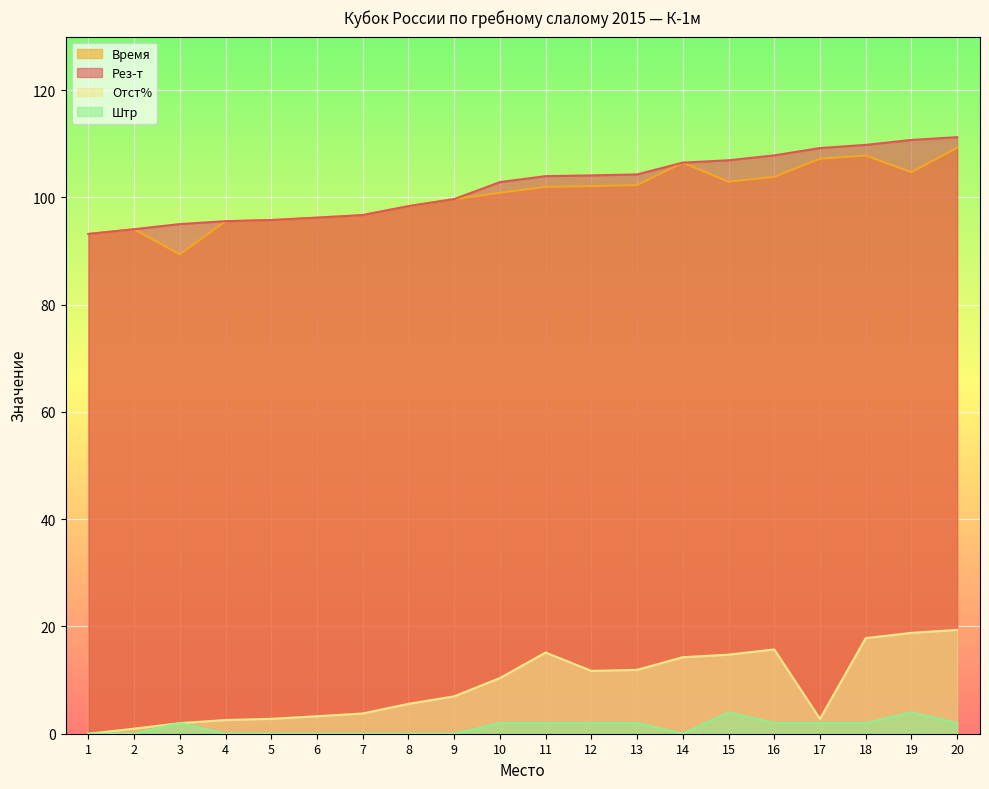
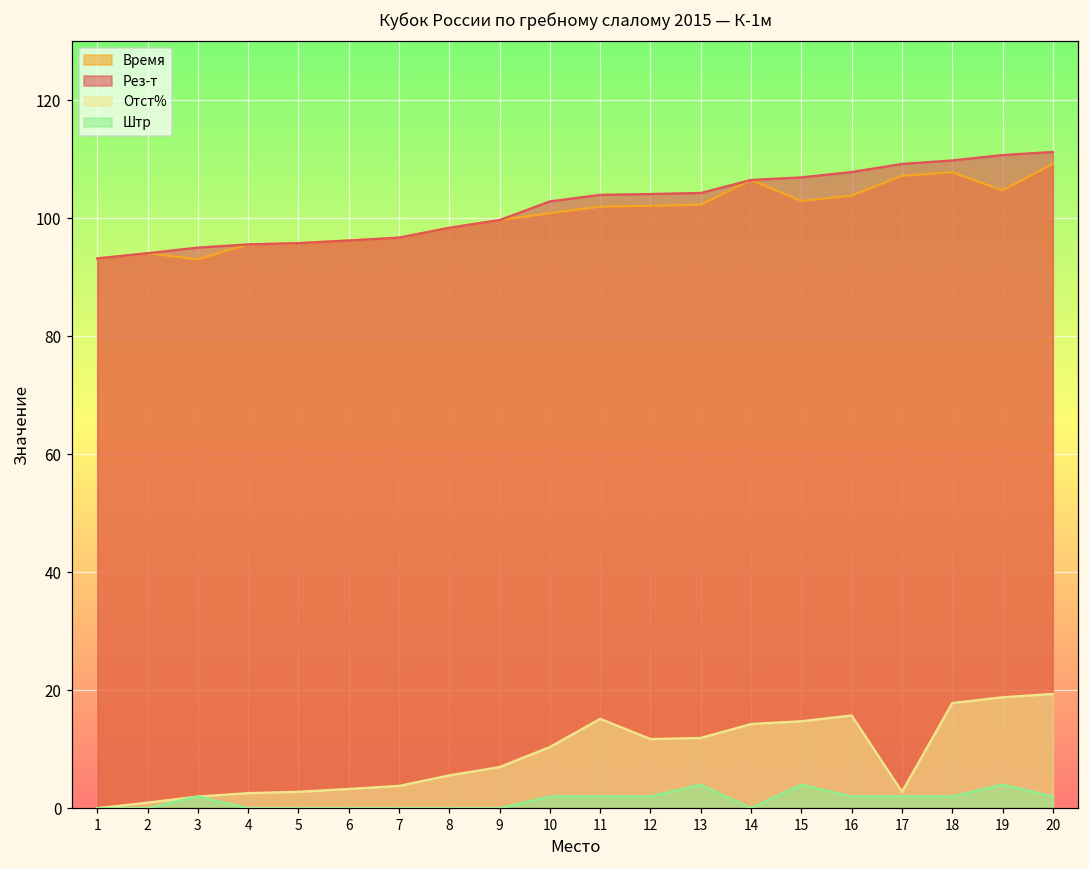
  {
    "Время": {
-     "3": 89,
+     "3": 93,
      "10": 101,
      "11": 102,
      "12": 102,
      "13": 102,
      "15": 103,
      "16": 104,
      "17": 107,
      "18": 108,
      "19": 105,
      "20": 109
    },
    "Рез-т": {
      "3": 95,
      "10": 103,
      "11": 104,
      "12": 104,
      "13": 104,
      "15": 107,
      "16": 108,
      "17": 109,
      "18": 110,
      "19": 111,
      "20": 111
    },
    "Отст%": {
      "2": 1,
      "4": 3,
      "5": 3,
      "6": 3,
      "7": 4,
      "8": 6,
      "9": 7,
      "10": 10,
      "11": 15,
      "12": 12,
      "13": 12,
      "14": 14,
      "15": 15,
      "16": 16,
      "17": 3,
      "18": 18,
      "19": 19,
      "20": 19
    },
    "Штр": {
      "2": 0,
      "4": 0,
      "5": 0,
      "6": 0,
      "7": 0,
      "8": 0,
      "9": 0,
      "10": 2,
      "11": 2,
      "12": 2,
-     "13": 2,
+     "13": 4,
      "14": 0,
      "15": 4,
      "16": 2,
      "17": 2,
      "18": 2,
      "19": 4,
      "20": 2
    }
  }
